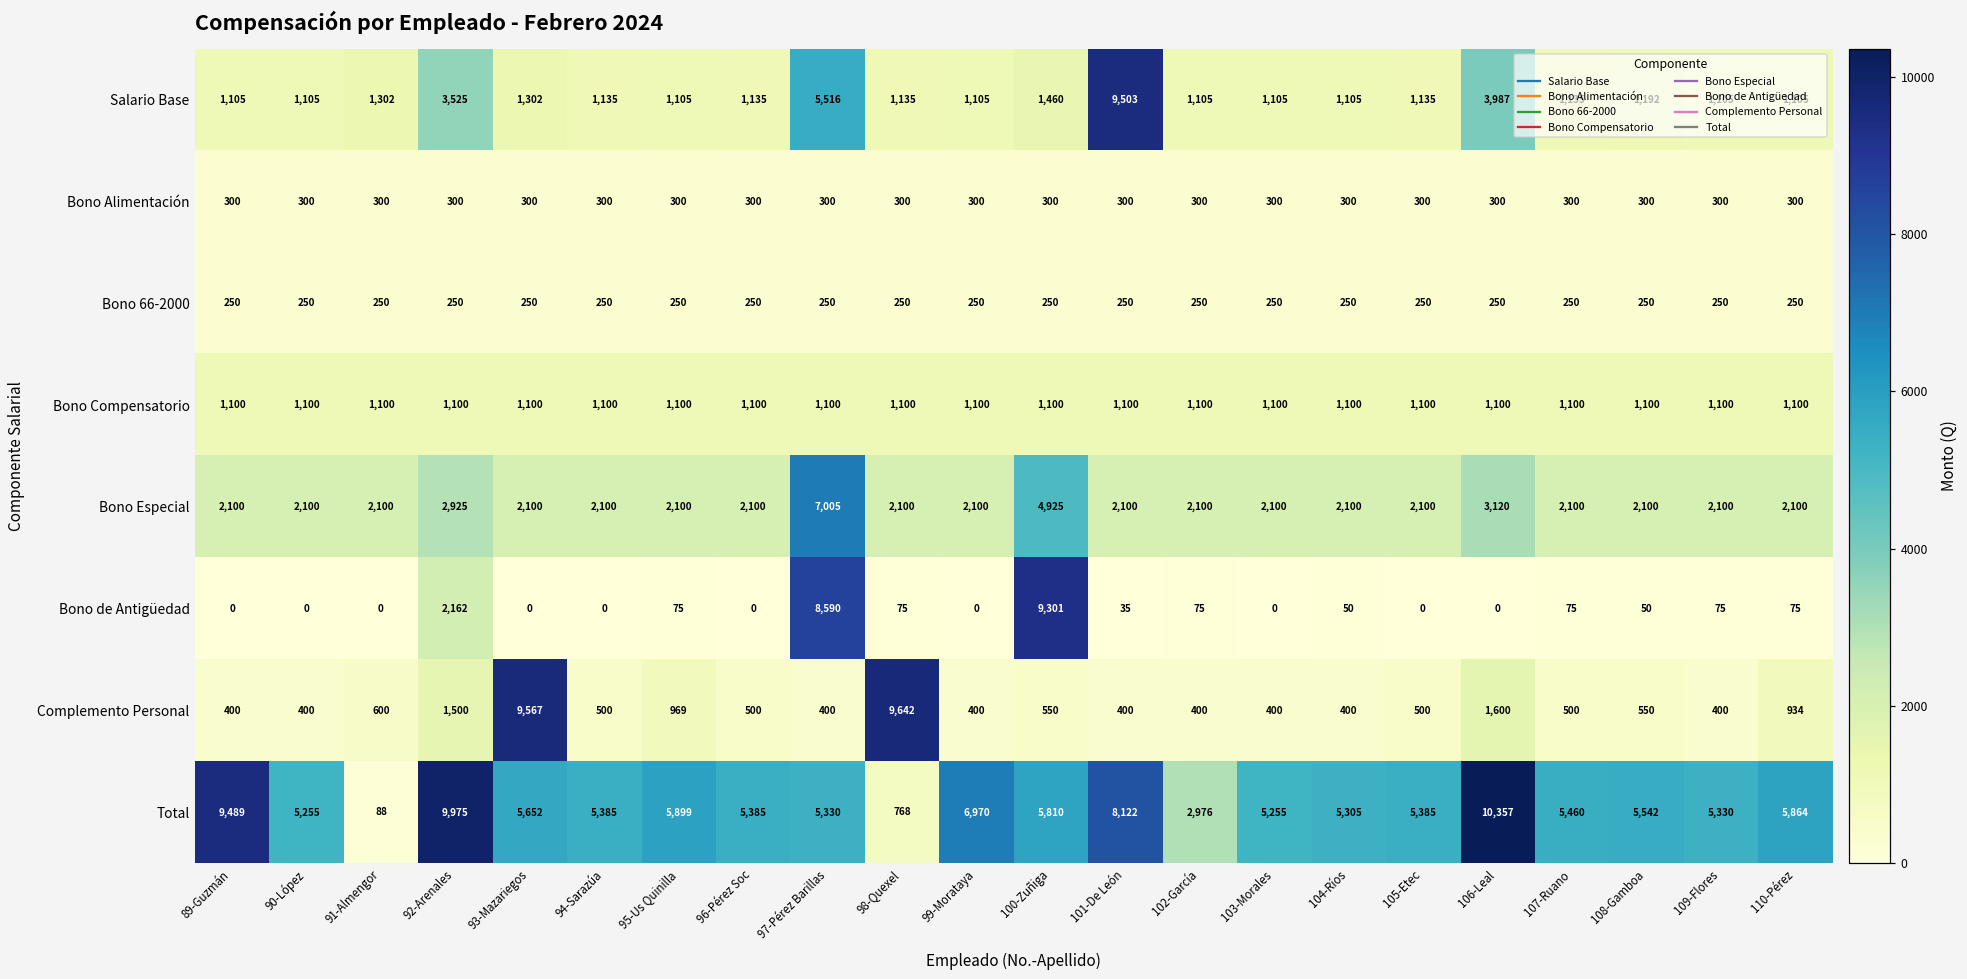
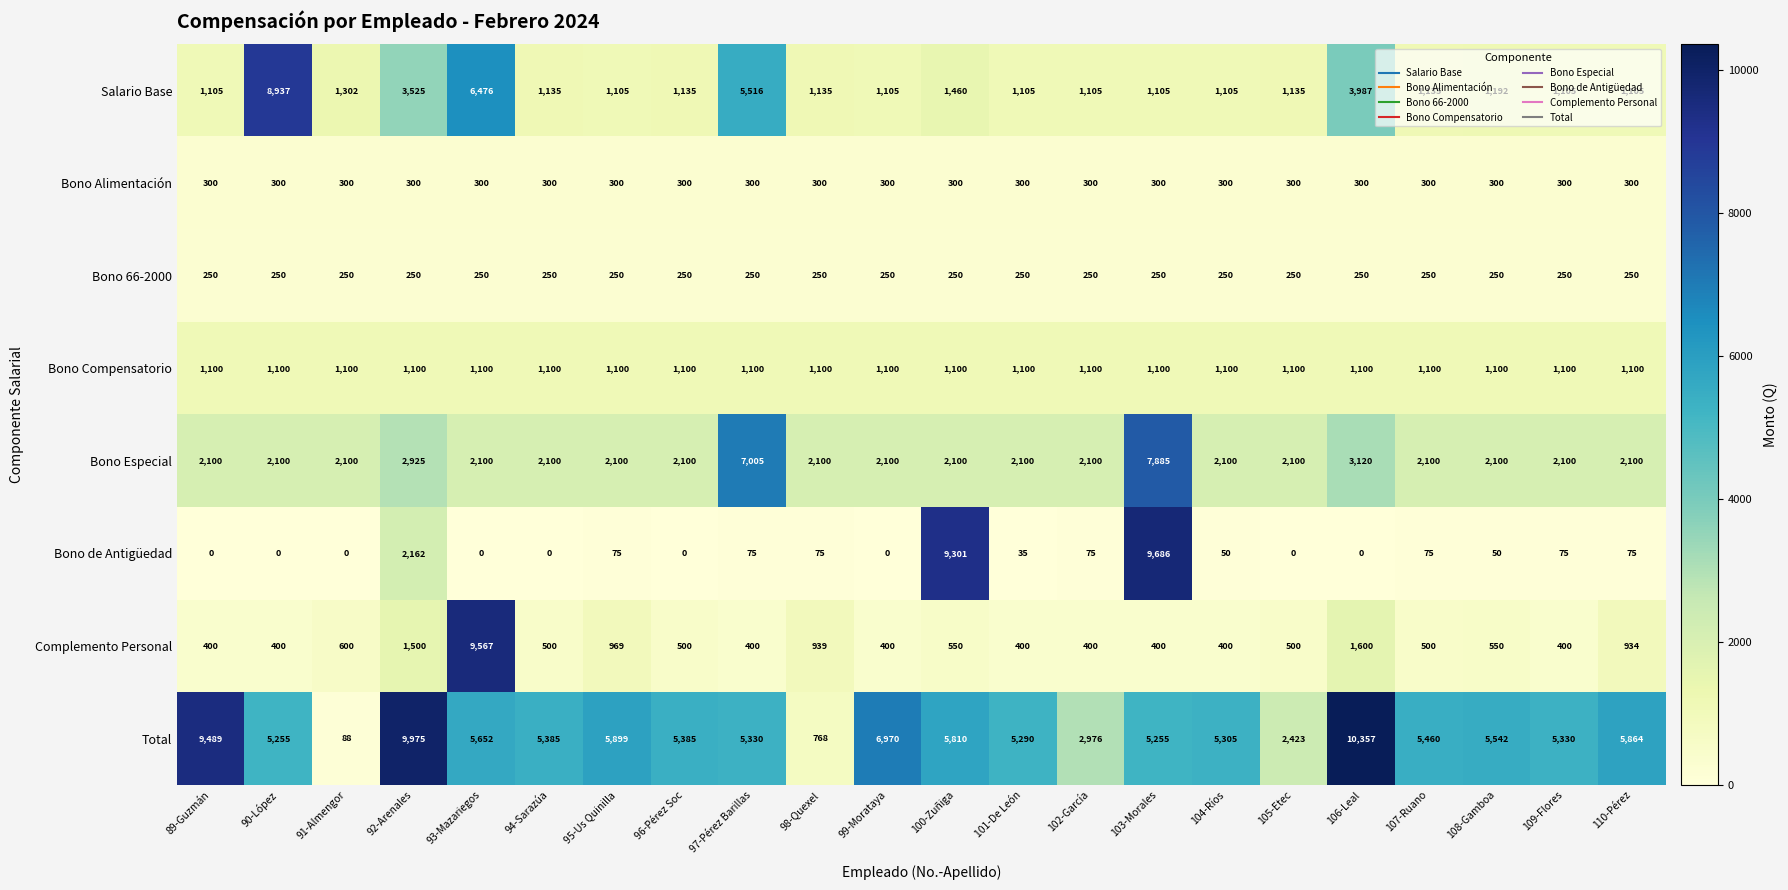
  {
    "Salario Base": {
      "89-Guzmán": "1,105",
-     "90-López": "1,105",
+     "90-López": "8,937",
      "91-Almengor": "1,302",
      "92-Arenales": "3,525",
-     "93-Mazariegos": "1,302",
+     "93-Mazariegos": "6,476",
      "94-Sarazúa": "1,135",
      "95-Us Quinilla": "1,105",
      "96-Pérez Soc": "1,135",
      "97-Pérez Barillas": "5,516",
      "98-Quexel": "1,135",
      "99-Morataya": "1,105",
      "100-Zuñiga": "1,460",
-     "101-De León": "9,503",
+     "101-De León": "1,105",
      "102-García": "1,105",
      "103-Morales": "1,105",
      "104-Ríos": "1,105",
      "105-Etec": "1,135",
      "106-Leal": "3,987"
    },
    "Bono Alimentación": {
      "89-Guzmán": "300",
      "90-López": "300",
      "91-Almengor": "300",
      "92-Arenales": "300",
      "93-Mazariegos": "300",
      "94-Sarazúa": "300",
      "95-Us Quinilla": "300",
      "96-Pérez Soc": "300",
      "97-Pérez Barillas": "300",
      "98-Quexel": "300",
      "99-Morataya": "300",
      "100-Zuñiga": "300",
      "101-De León": "300",
      "102-García": "300",
      "103-Morales": "300",
      "104-Ríos": "300",
      "105-Etec": "300",
      "106-Leal": "300",
      "107-Ruano": "300",
      "108-Gamboa": "300",
      "109-Flores": "300",
      "110-Pérez": "300"
    },
    "Bono 66-2000": {
      "89-Guzmán": "250",
      "90-López": "250",
      "91-Almengor": "250",
      "92-Arenales": "250",
      "93-Mazariegos": "250",
      "94-Sarazúa": "250",
      "95-Us Quinilla": "250",
      "96-Pérez Soc": "250",
      "97-Pérez Barillas": "250",
      "98-Quexel": "250",
      "99-Morataya": "250",
      "100-Zuñiga": "250",
      "101-De León": "250",
      "102-García": "250",
      "103-Morales": "250",
      "104-Ríos": "250",
      "105-Etec": "250",
      "106-Leal": "250",
      "107-Ruano": "250",
      "108-Gamboa": "250",
      "109-Flores": "250",
      "110-Pérez": "250"
    },
    "Bono Compensatorio": {
      "89-Guzmán": "1,100",
      "90-López": "1,100",
      "91-Almengor": "1,100",
      "92-Arenales": "1,100",
      "93-Mazariegos": "1,100",
      "94-Sarazúa": "1,100",
      "95-Us Quinilla": "1,100",
      "96-Pérez Soc": "1,100",
      "97-Pérez Barillas": "1,100",
      "98-Quexel": "1,100",
      "99-Morataya": "1,100",
      "100-Zuñiga": "1,100",
      "101-De León": "1,100",
      "102-García": "1,100",
      "103-Morales": "1,100",
      "104-Ríos": "1,100",
      "105-Etec": "1,100",
      "106-Leal": "1,100",
      "107-Ruano": "1,100",
      "108-Gamboa": "1,100",
      "109-Flores": "1,100",
      "110-Pérez": "1,100"
    },
    "Bono Especial": {
      "89-Guzmán": "2,100",
      "90-López": "2,100",
      "91-Almengor": "2,100",
      "92-Arenales": "2,925",
      "93-Mazariegos": "2,100",
      "94-Sarazúa": "2,100",
      "95-Us Quinilla": "2,100",
      "96-Pérez Soc": "2,100",
      "97-Pérez Barillas": "7,005",
      "98-Quexel": "2,100",
      "99-Morataya": "2,100",
-     "100-Zuñiga": "4,925",
+     "100-Zuñiga": "2,100",
      "101-De León": "2,100",
      "102-García": "2,100",
-     "103-Morales": "2,100",
+     "103-Morales": "7,885",
      "104-Ríos": "2,100",
      "105-Etec": "2,100",
      "106-Leal": "3,120",
      "107-Ruano": "2,100",
      "108-Gamboa": "2,100",
      "109-Flores": "2,100",
      "110-Pérez": "2,100"
    },
    "Bono de Antigüedad": {
      "89-Guzmán": "0",
      "90-López": "0",
      "91-Almengor": "0",
      "92-Arenales": "2,162",
      "93-Mazariegos": "0",
      "94-Sarazúa": "0",
      "95-Us Quinilla": "75",
      "96-Pérez Soc": "0",
-     "97-Pérez Barillas": "8,590",
+     "97-Pérez Barillas": "75",
      "98-Quexel": "75",
      "99-Morataya": "0",
      "100-Zuñiga": "9,301",
      "101-De León": "35",
      "102-García": "75",
-     "103-Morales": "0",
+     "103-Morales": "9,686",
      "104-Ríos": "50",
      "105-Etec": "0",
      "106-Leal": "0",
      "107-Ruano": "75",
      "108-Gamboa": "50",
      "109-Flores": "75",
      "110-Pérez": "75"
    },
    "Complemento Personal": {
      "89-Guzmán": "400",
      "90-López": "400",
      "91-Almengor": "600",
      "92-Arenales": "1,500",
      "93-Mazariegos": "9,567",
      "94-Sarazúa": "500",
      "95-Us Quinilla": "969",
      "96-Pérez Soc": "500",
      "97-Pérez Barillas": "400",
-     "98-Quexel": "9,642",
+     "98-Quexel": "939",
      "99-Morataya": "400",
      "100-Zuñiga": "550",
      "101-De León": "400",
      "102-García": "400",
      "103-Morales": "400",
      "104-Ríos": "400",
      "105-Etec": "500",
      "106-Leal": "1,600",
      "107-Ruano": "500",
      "108-Gamboa": "550",
      "109-Flores": "400",
      "110-Pérez": "934"
    },
    "Total": {
      "89-Guzmán": "9,489",
      "90-López": "5,255",
      "91-Almengor": "88",
      "92-Arenales": "9,975",
      "93-Mazariegos": "5,652",
      "94-Sarazúa": "5,385",
      "95-Us Quinilla": "5,899",
      "96-Pérez Soc": "5,385",
      "97-Pérez Barillas": "5,330",
      "98-Quexel": "768",
      "99-Morataya": "6,970",
      "100-Zuñiga": "5,810",
-     "101-De León": "8,122",
+     "101-De León": "5,290",
      "102-García": "2,976",
      "103-Morales": "5,255",
      "104-Ríos": "5,305",
-     "105-Etec": "5,385",
+     "105-Etec": "2,423",
      "106-Leal": "10,357",
      "107-Ruano": "5,460",
      "108-Gamboa": "5,542",
      "109-Flores": "5,330",
      "110-Pérez": "5,864"
    }
  }
